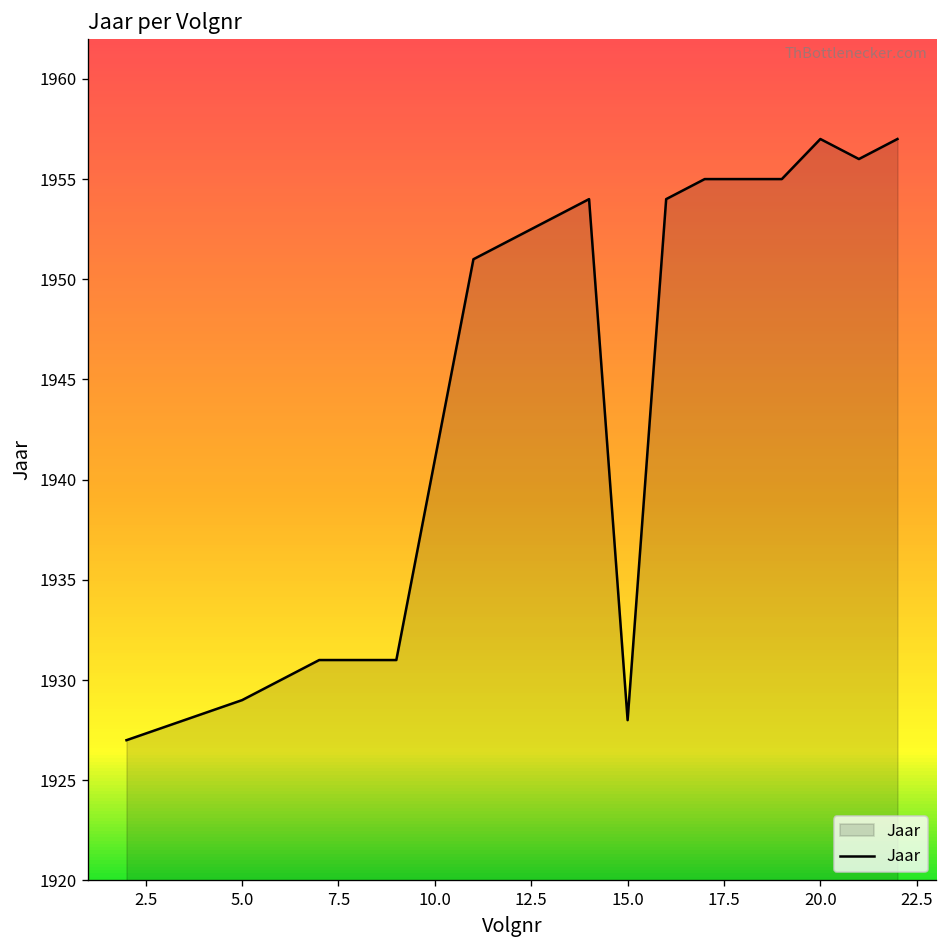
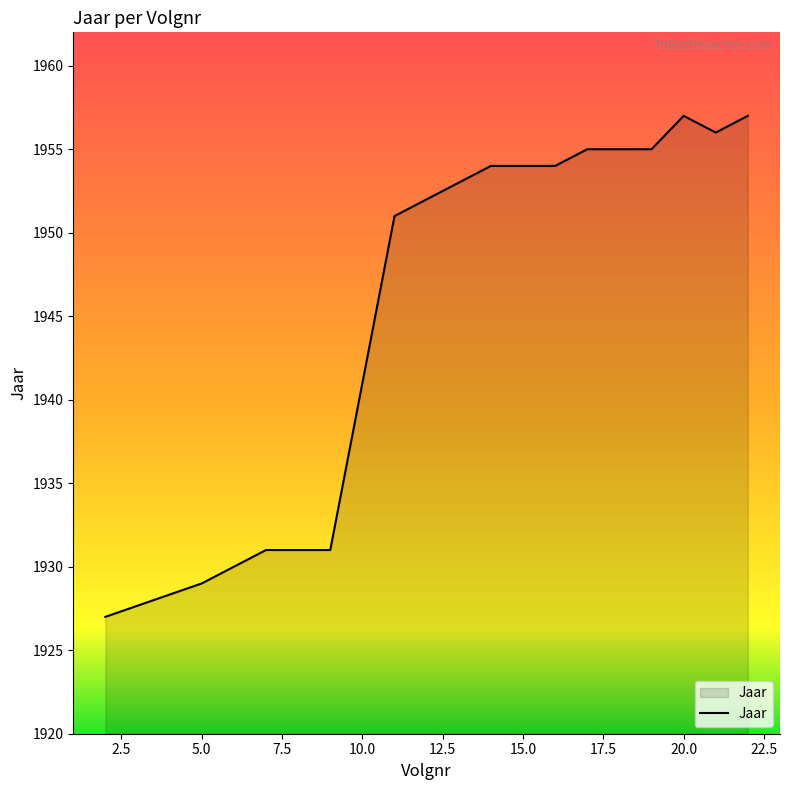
  {
    "5.0": 1929,
-   "15.0": 1928,
+   "15.0": 1954,
    "20.0": 1957
  }
